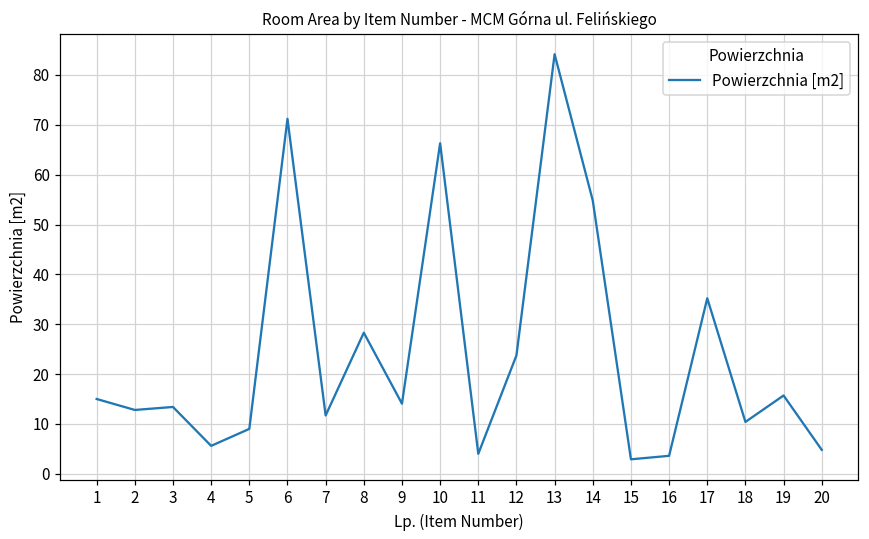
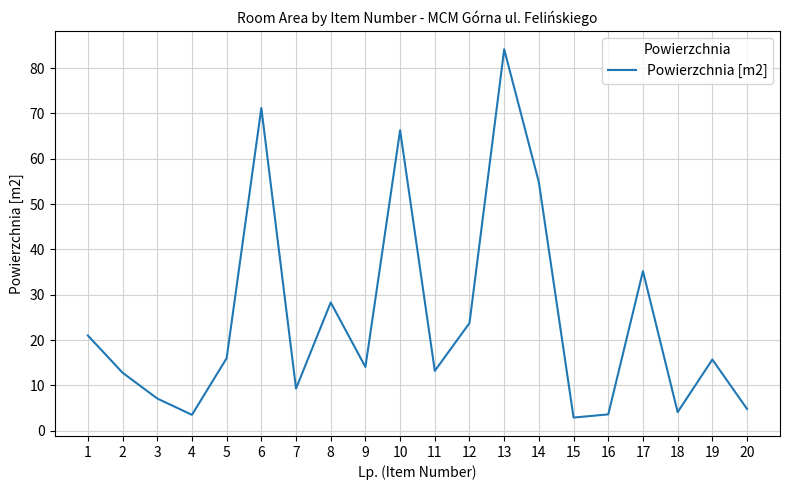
  {
-   "1": 15,
+   "1": 21,
    "2": 13,
-   "3": 13,
-   "4": 6,
-   "5": 9,
+   "3": 7,
+   "4": 4,
+   "5": 16,
    "6": 71,
-   "7": 12,
+   "7": 9,
    "8": 28,
    "9": 14,
    "10": 66,
-   "11": 4,
+   "11": 13,
    "12": 24,
    "13": 84,
    "14": 55,
    "15": 3,
    "16": 4,
    "17": 35,
-   "18": 10,
+   "18": 4,
    "19": 16,
    "20": 5
  }
